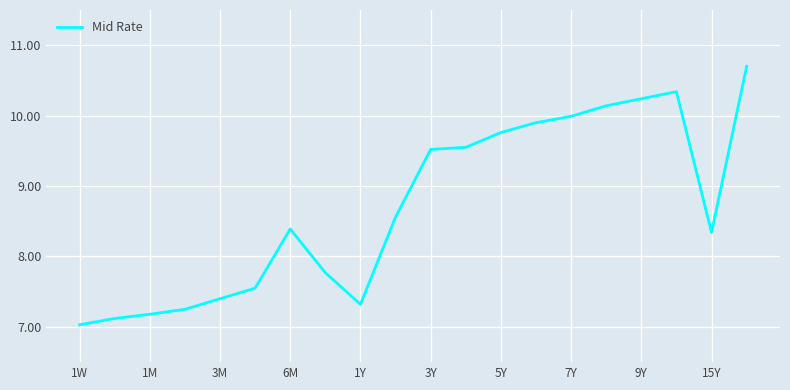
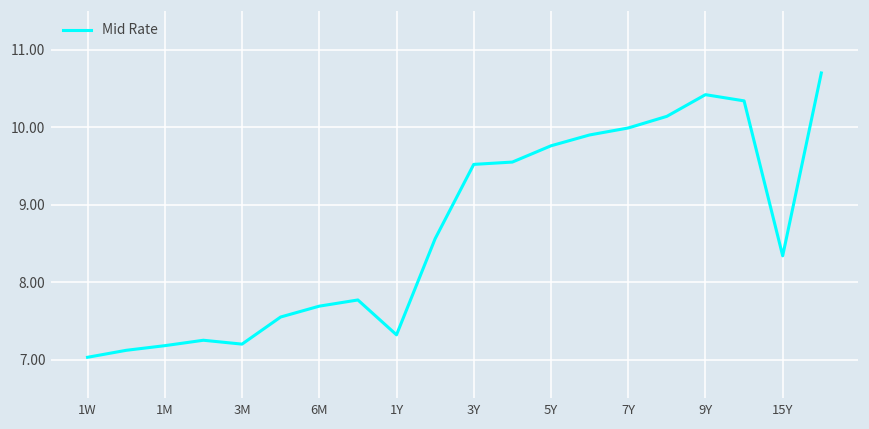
  {
    "1W": 7.0,
    "1M": 7.2,
-   "3M": 7.4,
-   "6M": 8.4,
+   "3M": 7.2,
+   "6M": 7.7,
    "1Y": 7.3,
    "3Y": 9.5,
    "5Y": 9.8,
    "7Y": 10.0,
-   "9Y": 10.2,
+   "9Y": 10.4,
    "15Y": 8.3
  }
